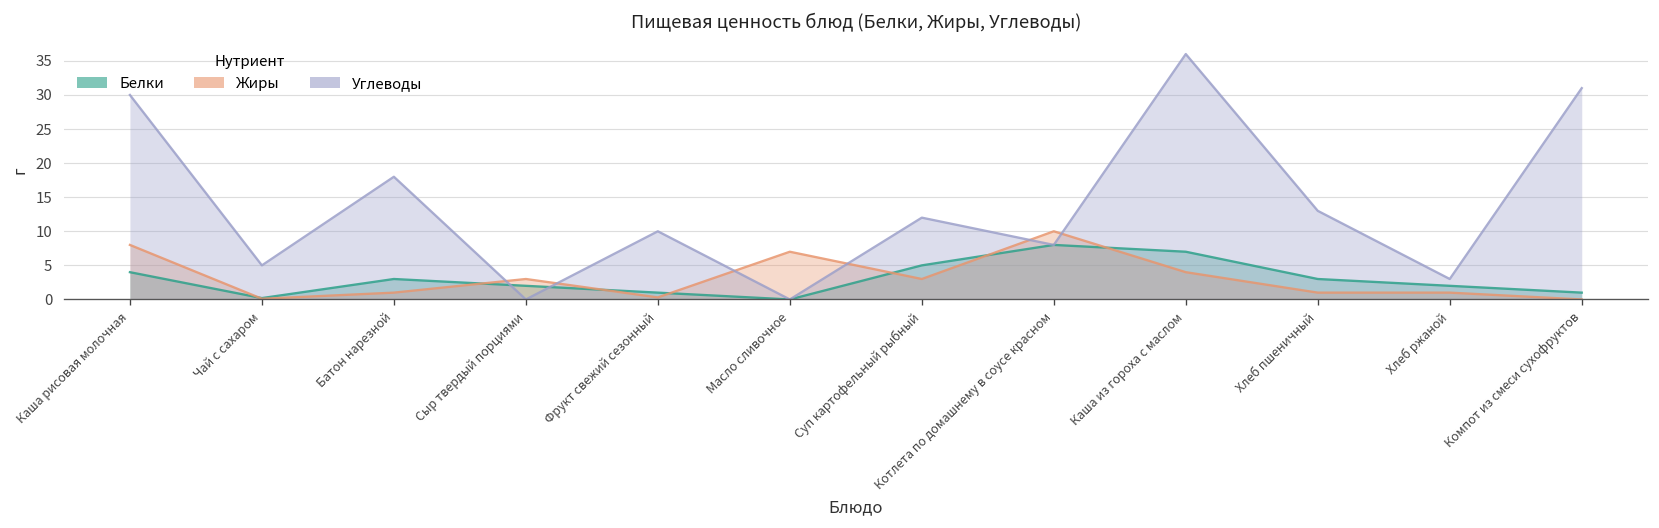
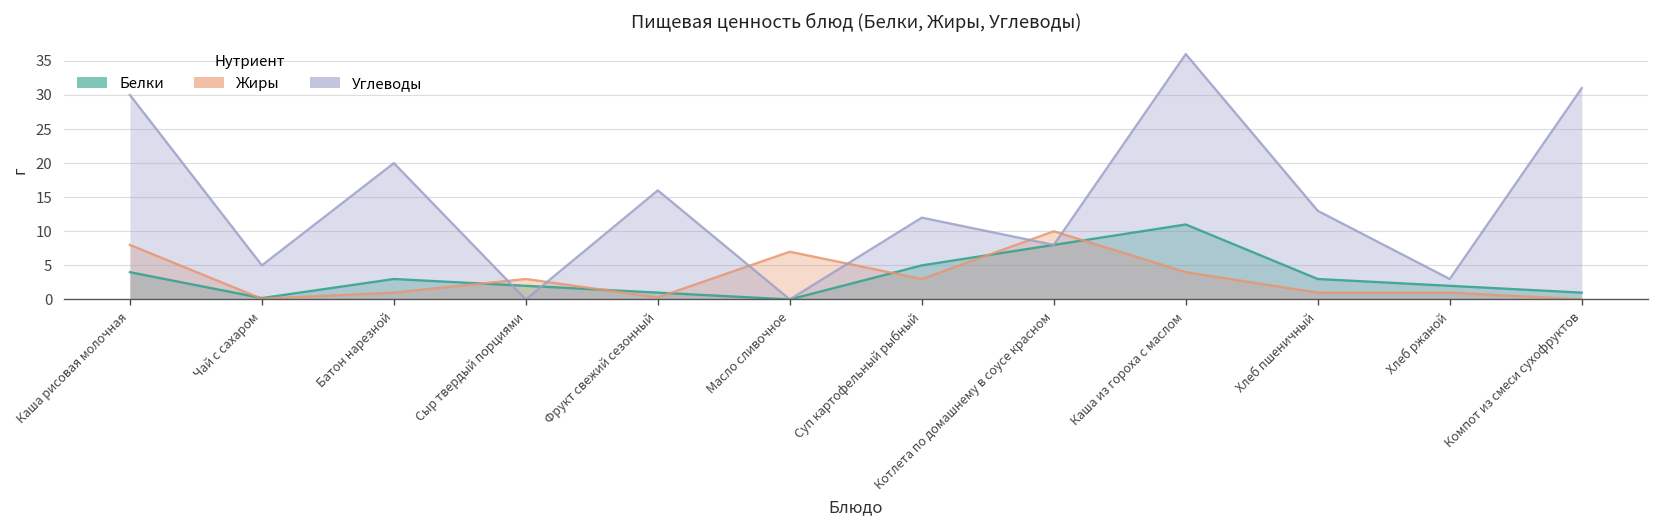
  {
    "Белки": {
      "Каша рисовая молочная": 4,
      "Батон нарезной": 3,
      "Сыр твердый порциями": 2,
      "Фрукт свежий сезонный": 1,
      "Суп картофельный рыбный": 5,
-     "Каша из гороха с маслом": 7,
+     "Каша из гороха с маслом": 11,
      "Хлеб пшеничный": 3,
      "Хлеб ржаной": 2,
      "Компот из смеси сухофруктов": 1
    },
    "Жиры": {
      "Каша рисовая молочная": 8,
      "Батон нарезной": 1,
      "Сыр твердый порциями": 3,
      "Фрукт свежий сезонный": 0,
      "Масло сливочное": 7,
      "Суп картофельный рыбный": 3,
      "Котлета по домашнему в соусе красном": 10,
      "Каша из гороха с маслом": 4,
      "Хлеб пшеничный": 1,
      "Хлеб ржаной": 1,
      "Компот из смеси сухофруктов": 0
    },
    "Углеводы": {
      "Каша рисовая молочная": 30,
      "Чай с сахаром": 5,
-     "Батон нарезной": 18,
+     "Батон нарезной": 20,
      "Сыр твердый порциями": 0,
-     "Фрукт свежий сезонный": 10,
+     "Фрукт свежий сезонный": 16,
      "Суп картофельный рыбный": 12,
      "Каша из гороха с маслом": 36,
      "Хлеб пшеничный": 13,
      "Хлеб ржаной": 3,
      "Компот из смеси сухофруктов": 31
    }
  }
